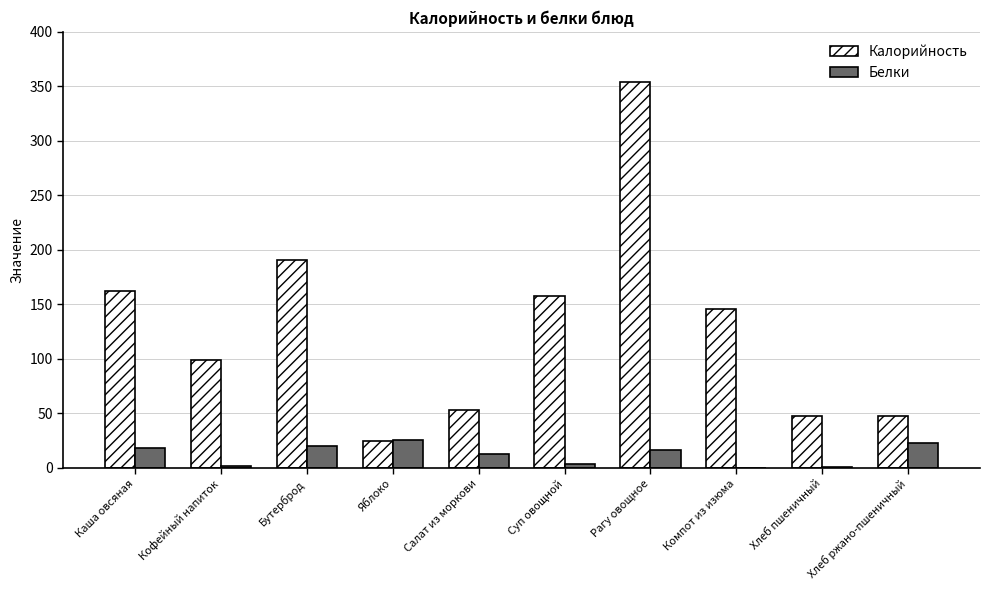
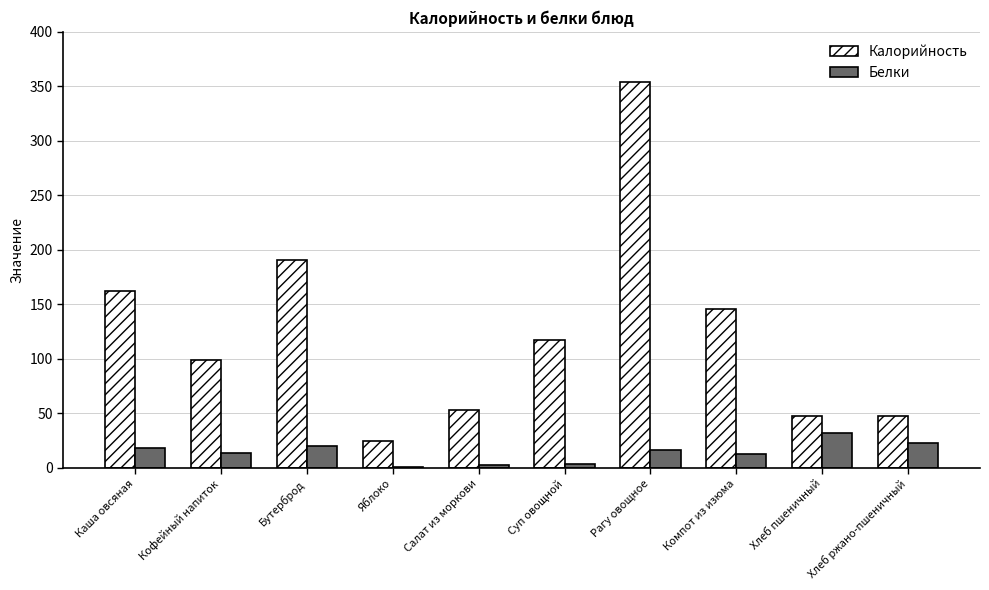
  {
    "Калорийность": {
      "Каша овсяная": 162,
      "Кофейный напиток": 99,
      "Бутерброд": 191,
      "Яблоко": 25,
      "Салат из моркови": 53,
-     "Суп овощной": 158,
+     "Суп овощной": 117,
      "Рагу овощное": 354,
      "Компот из изюма": 146,
      "Хлеб пшеничный": 48,
      "Хлеб ржано-пшеничный": 48
    },
    "Белки": {
      "Каша овсяная": 18,
-     "Кофейный напиток": 2,
+     "Кофейный напиток": 14,
      "Бутерброд": 20,
-     "Яблоко": 26,
-     "Салат из моркови": 13,
+     "Яблоко": 1,
+     "Салат из моркови": 3,
      "Суп овощной": 4,
      "Рагу овощное": 16,
-     "Компот из изюма": 0,
-     "Хлеб пшеничный": 1,
+     "Компот из изюма": 13,
+     "Хлеб пшеничный": 32,
      "Хлеб ржано-пшеничный": 23
    }
  }
